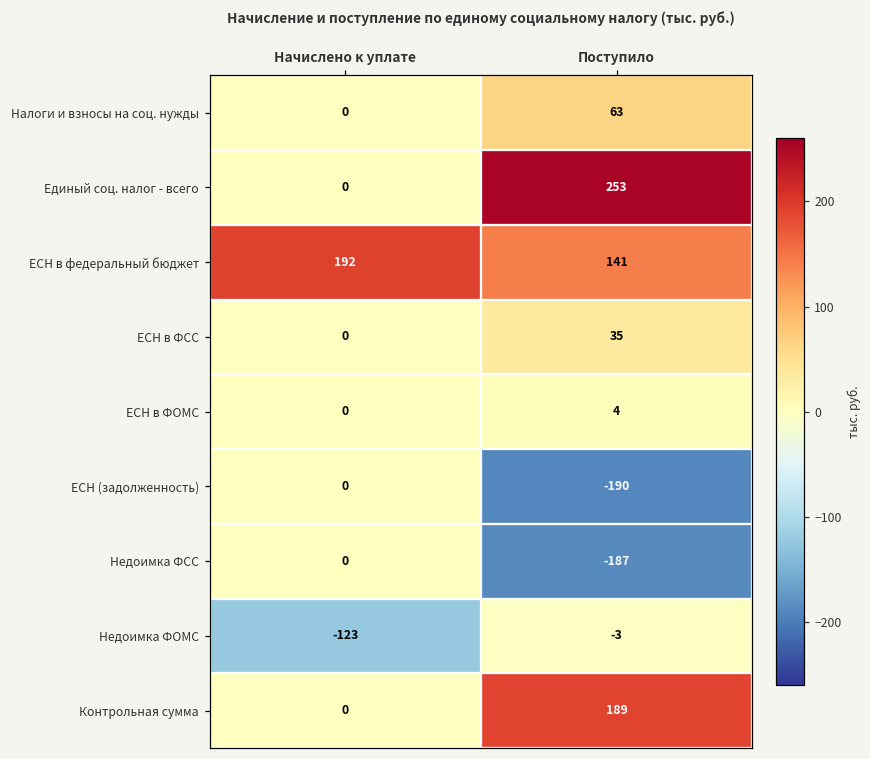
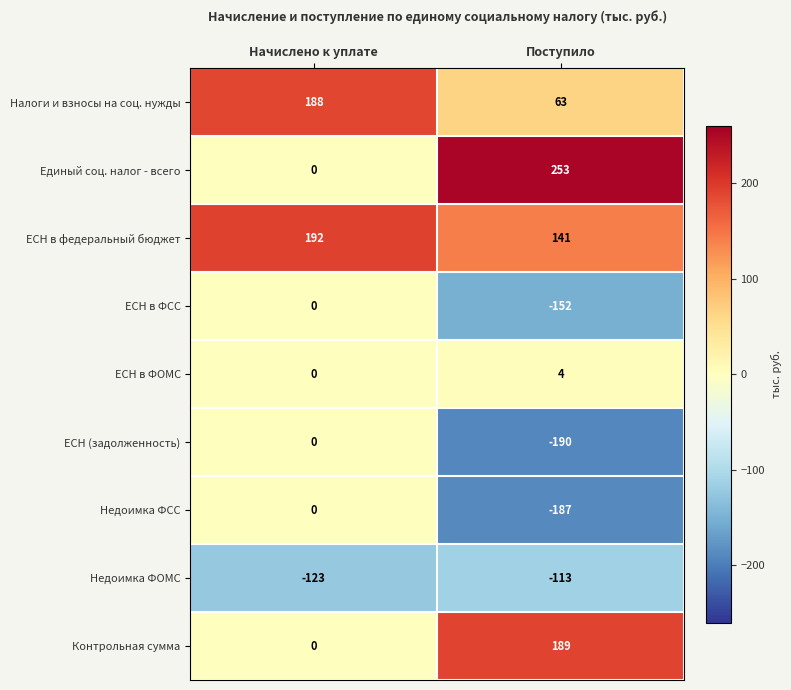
  {
    "Налоги и взносы на соц. нужды": {
-     "Начислено к уплате": 0,
+     "Начислено к уплате": 188,
      "Поступило": 63
    },
    "Единый соц. налог - всего": {
      "Начислено к уплате": 0,
      "Поступило": 253
    },
    "ЕСН в федеральный бюджет": {
      "Начислено к уплате": 192,
      "Поступило": 141
    },
    "ЕСН в ФСС": {
      "Начислено к уплате": 0,
-     "Поступило": 35
+     "Поступило": -152
    },
    "ЕСН в ФОМС": {
      "Начислено к уплате": 0,
      "Поступило": 4
    },
    "ЕСН (задолженность)": {
      "Начислено к уплате": 0,
      "Поступило": -190
    },
    "Недоимка ФСС": {
      "Начислено к уплате": 0,
      "Поступило": -187
    },
    "Недоимка ФОМС": {
      "Начислено к уплате": -123,
-     "Поступило": -3
+     "Поступило": -113
    },
    "Контрольная сумма": {
      "Начислено к уплате": 0,
      "Поступило": 189
    }
  }
